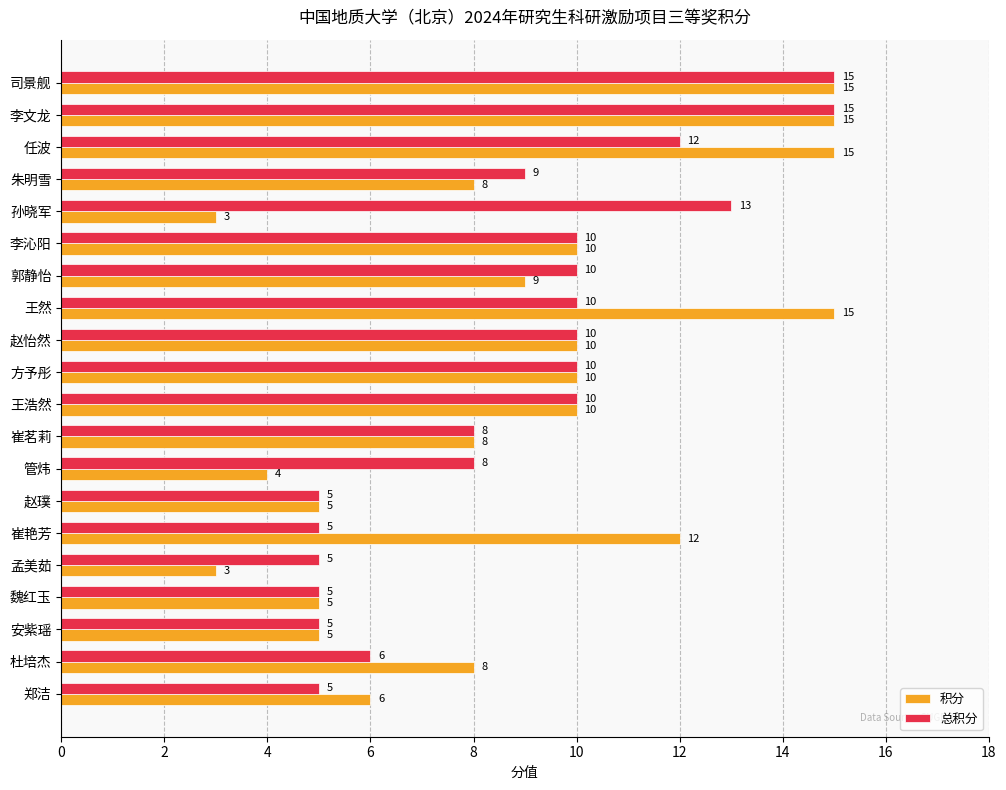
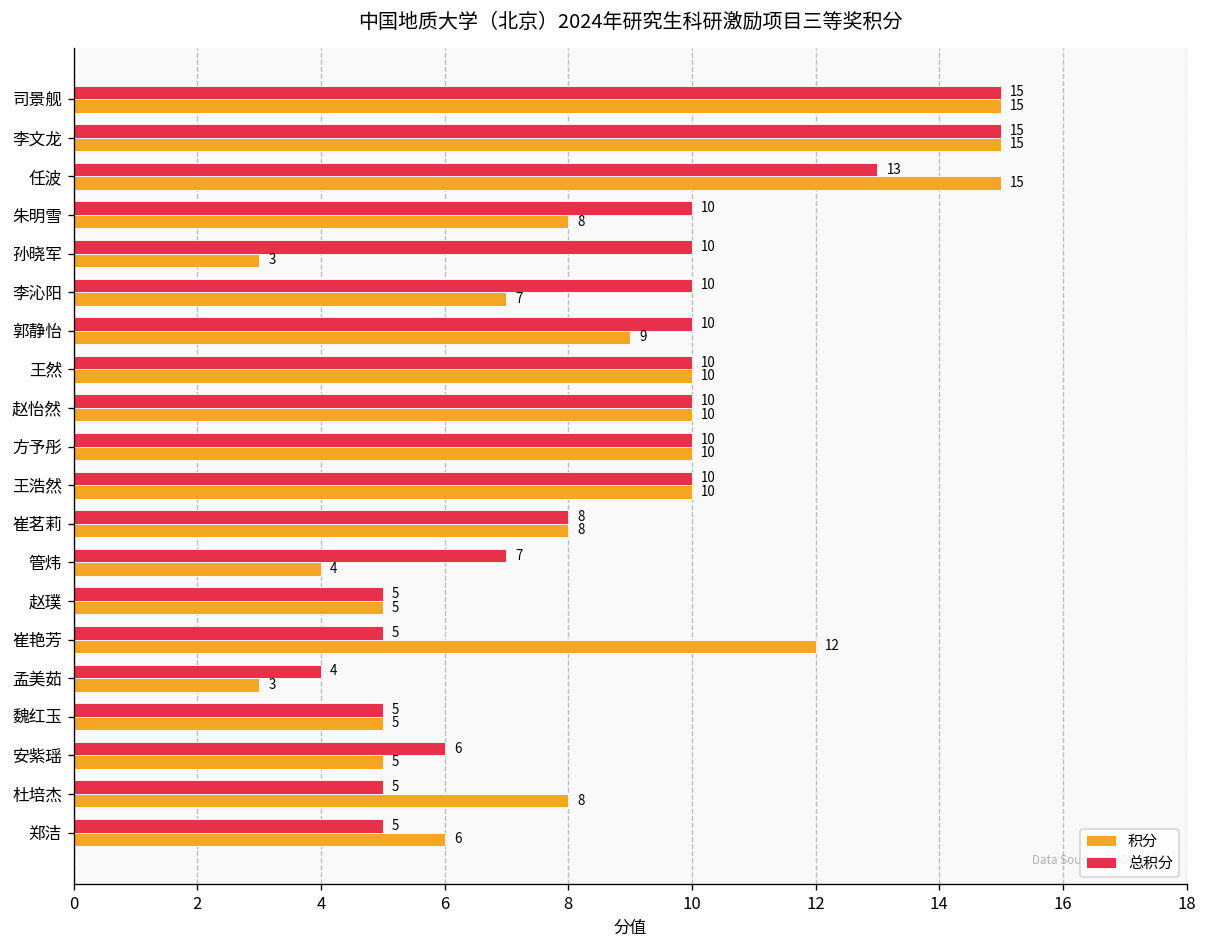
  {
    "积分": {
      "司景舰": 15,
      "李文龙": 15,
      "任波": 15,
      "朱明雪": 8,
      "孙晓军": 3,
-     "李沁阳": 10,
+     "李沁阳": 7,
      "郭静怡": 9,
-     "王然": 15,
+     "王然": 10,
      "赵怡然": 10,
      "方予彤": 10,
      "王浩然": 10,
      "崔茗莉": 8,
      "管炜": 4,
      "赵璞": 5,
      "崔艳芳": 12,
      "孟美茹": 3,
      "魏红玉": 5,
      "安紫瑶": 5,
      "杜培杰": 8,
      "郑洁": 6
    },
    "总积分": {
      "司景舰": 15,
      "李文龙": 15,
-     "任波": 12,
-     "朱明雪": 9,
-     "孙晓军": 13,
+     "任波": 13,
+     "朱明雪": 10,
+     "孙晓军": 10,
      "李沁阳": 10,
      "郭静怡": 10,
      "王然": 10,
      "赵怡然": 10,
      "方予彤": 10,
      "王浩然": 10,
      "崔茗莉": 8,
-     "管炜": 8,
+     "管炜": 7,
      "赵璞": 5,
      "崔艳芳": 5,
-     "孟美茹": 5,
+     "孟美茹": 4,
      "魏红玉": 5,
-     "安紫瑶": 5,
-     "杜培杰": 6,
+     "安紫瑶": 6,
+     "杜培杰": 5,
      "郑洁": 5
    }
  }
